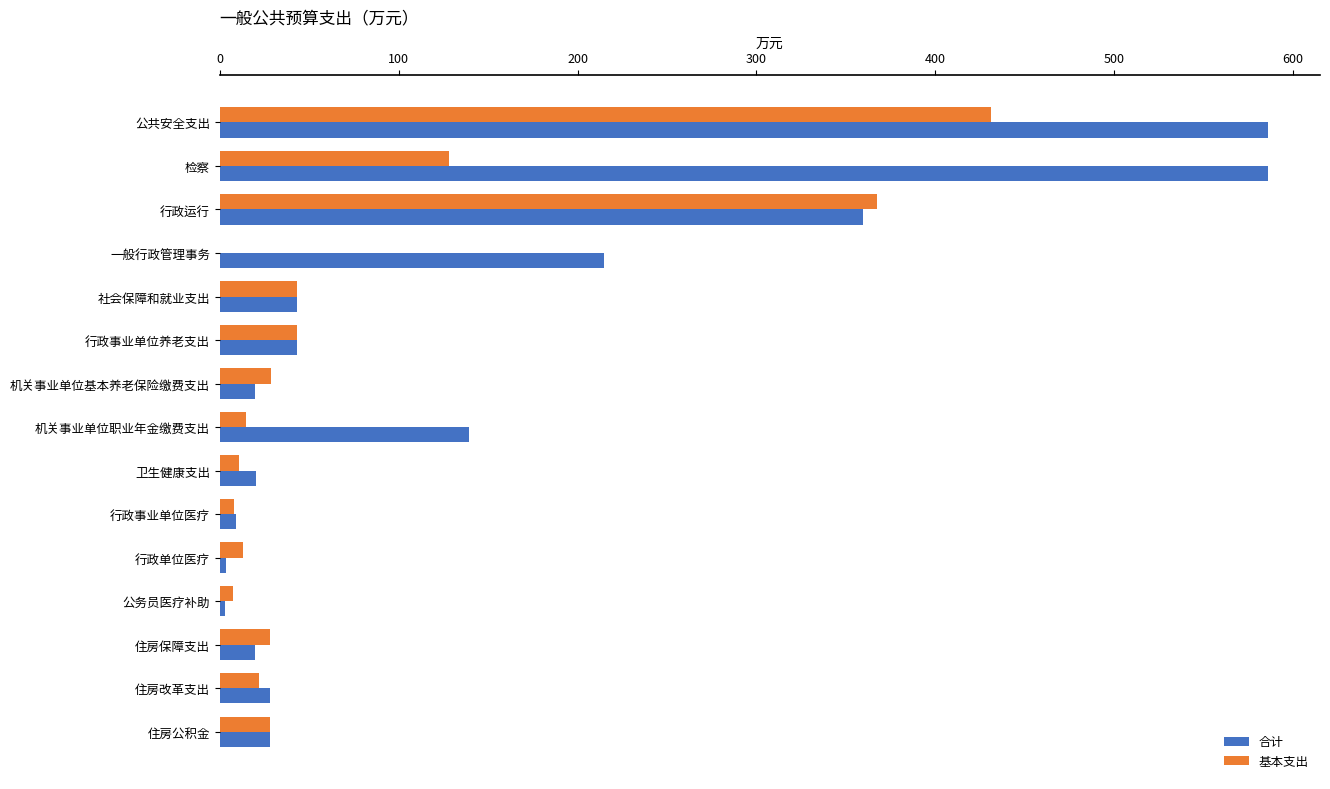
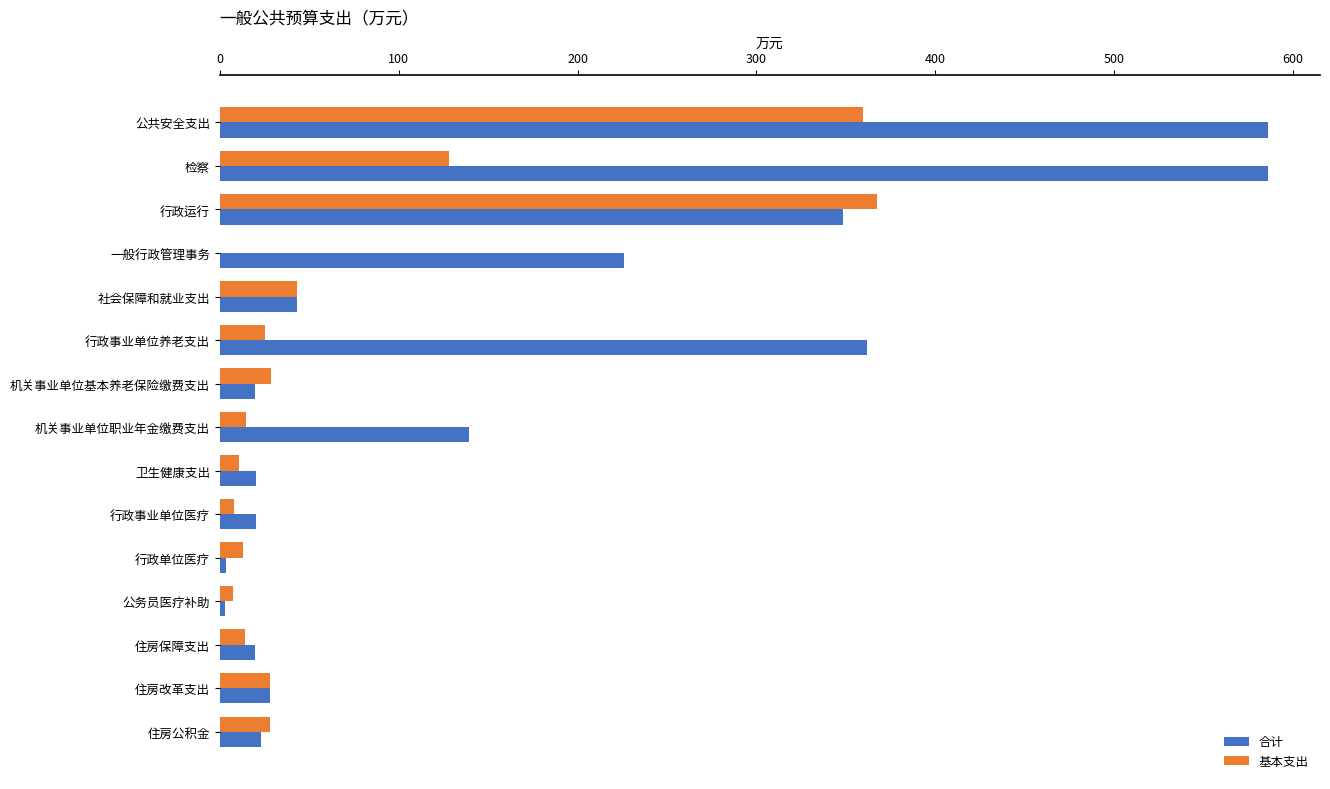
  {
    "合计": {
      "公共安全支出": 586,
      "检察": 586,
-     "行政运行": 360,
-     "一般行政管理事务": 215,
+     "行政运行": 349,
+     "一般行政管理事务": 226,
      "社会保障和就业支出": 43,
-     "行政事业单位养老支出": 43,
+     "行政事业单位养老支出": 362,
      "机关事业单位基本养老保险缴费支出": 20,
      "机关事业单位职业年金缴费支出": 139,
      "卫生健康支出": 20,
-     "行政事业单位医疗": 9,
+     "行政事业单位医疗": 20,
      "行政单位医疗": 4,
      "公务员医疗补助": 3,
      "住房保障支出": 20,
      "住房改革支出": 28,
-     "住房公积金": 28
+     "住房公积金": 23
    },
    "基本支出": {
-     "公共安全支出": 431,
+     "公共安全支出": 360,
      "检察": 128,
      "行政运行": 367,
      "一般行政管理事务": 0,
      "社会保障和就业支出": 43,
-     "行政事业单位养老支出": 43,
+     "行政事业单位养老支出": 25,
      "机关事业单位基本养老保险缴费支出": 29,
      "机关事业单位职业年金缴费支出": 14,
      "卫生健康支出": 11,
      "行政事业单位医疗": 8,
      "行政单位医疗": 13,
      "公务员医疗补助": 7,
-     "住房保障支出": 28,
-     "住房改革支出": 22,
+     "住房保障支出": 14,
+     "住房改革支出": 28,
      "住房公积金": 28
    }
  }
